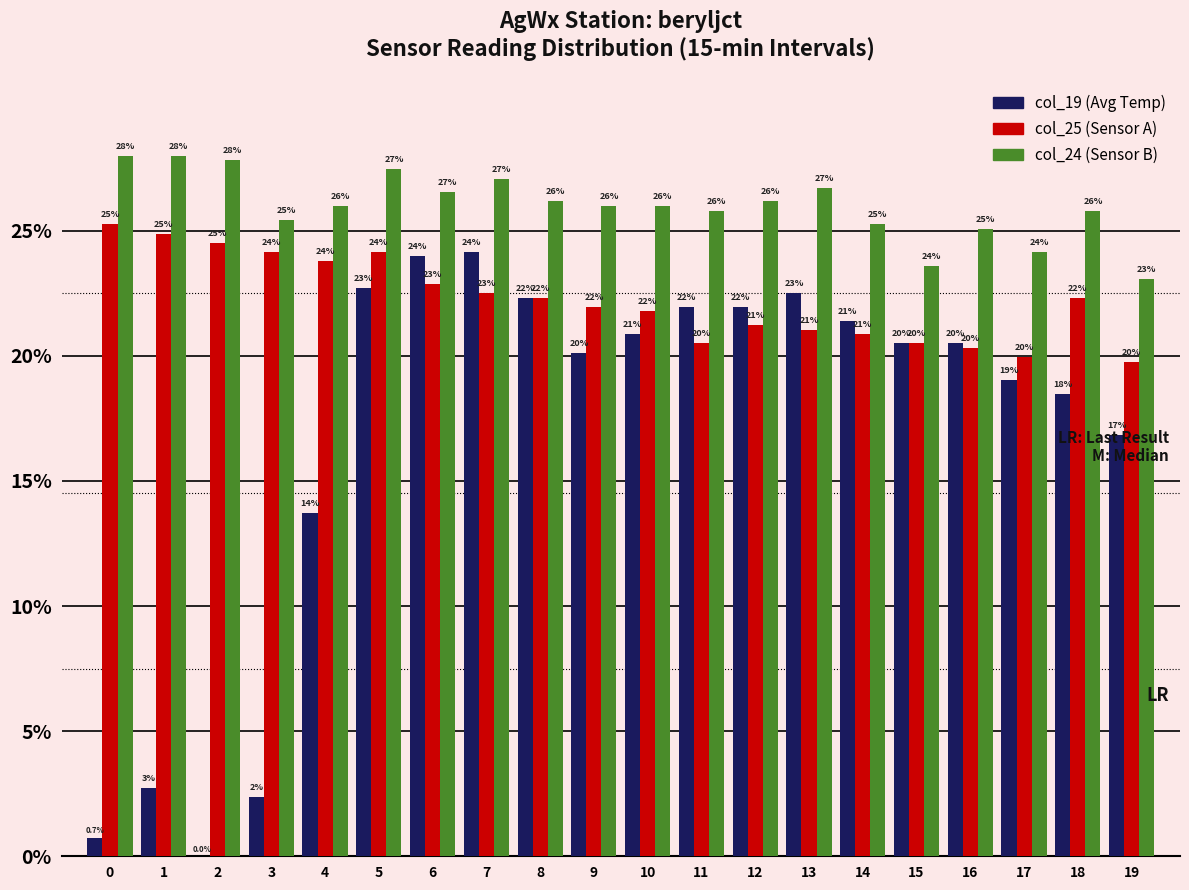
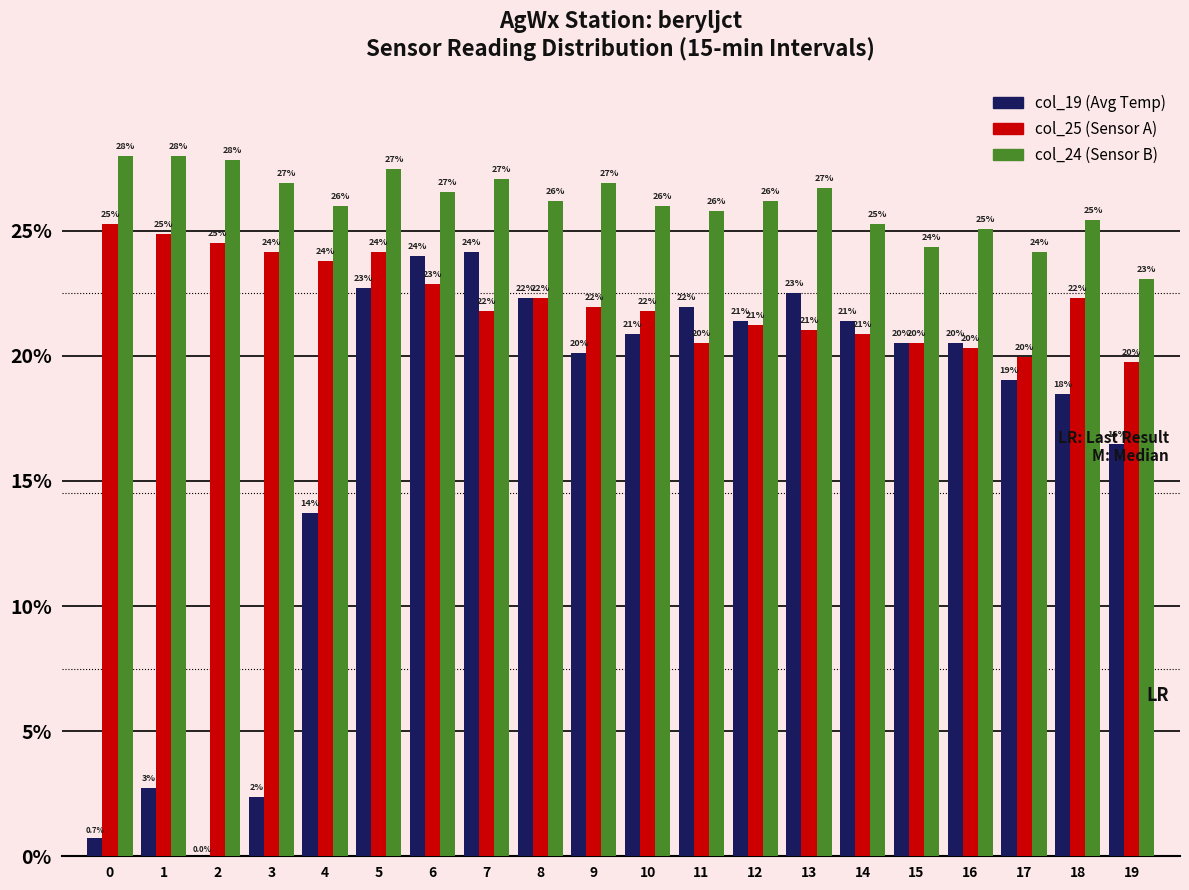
  {
    "col_19 (Avg Temp)": {
      "0": "0.7%",
      "1": "3%",
      "2": "0.0%",
      "3": "2%",
      "4": "14%",
      "5": "23%",
      "6": "24%",
      "7": "24%",
      "9": "20%",
      "10": "21%",
      "11": "22%",
-     "12": "22%",
+     "12": "21%",
      "13": "23%",
      "14": "21%",
      "16": "20%",
      "17": "19%",
      "18": "18%",
-     "19": "17%"
+     "19": "16%"
    },
    "col_25 (Sensor A)": {
      "0": "25%",
      "1": "25%",
      "2": "25%",
      "3": "24%",
      "4": "24%",
      "5": "24%",
      "6": "23%",
-     "7": "23%",
+     "7": "22%",
      "9": "22%",
      "10": "22%",
      "11": "20%",
      "12": "21%",
      "13": "21%",
      "14": "21%",
      "16": "20%",
      "17": "20%",
      "18": "22%",
      "19": "20%"
    },
    "col_24 (Sensor B)": {
      "0": "28%",
      "1": "28%",
      "2": "28%",
-     "3": "25%",
+     "3": "27%",
      "4": "26%",
      "5": "27%",
      "6": "27%",
      "7": "27%",
      "8": "26%",
-     "9": "26%",
+     "9": "27%",
      "10": "26%",
      "11": "26%",
      "12": "26%",
      "13": "27%",
      "14": "25%",
-     "15": "23.6%",
+     "15": "24.3%",
      "16": "25%",
      "17": "24%",
-     "18": "26%",
+     "18": "25%",
      "19": "23%"
    }
  }
